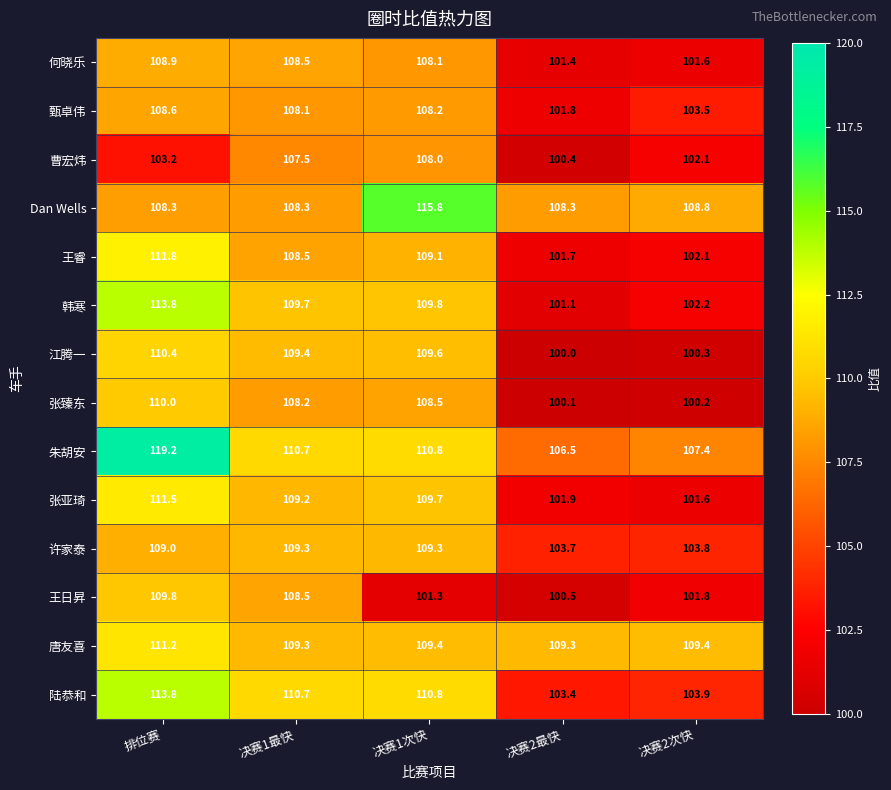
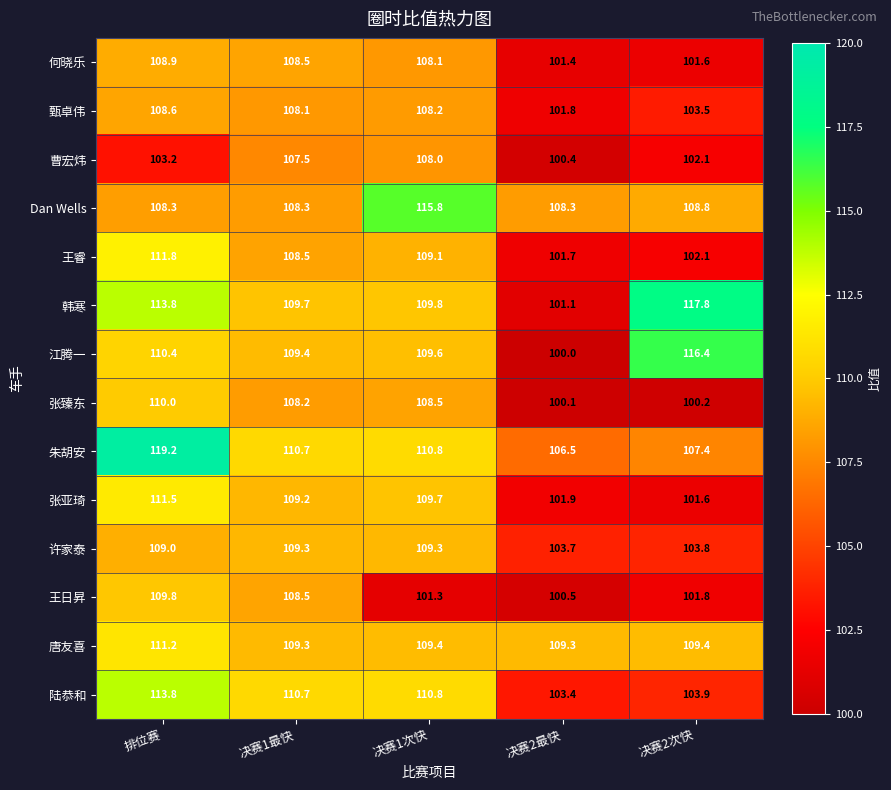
  {
    "何晓乐": {
      "排位赛": 108.9,
      "决赛1最快": 108.5,
      "决赛1次快": 108.1,
      "决赛2最快": 101.4,
      "决赛2次快": 101.6
    },
    "甄卓伟": {
      "排位赛": 108.6,
      "决赛1最快": 108.1,
      "决赛1次快": 108.2,
      "决赛2最快": 101.8,
      "决赛2次快": 103.5
    },
    "曹宏炜": {
      "排位赛": 103.2,
      "决赛1最快": 107.5,
      "决赛1次快": 108.0,
      "决赛2最快": 100.4,
      "决赛2次快": 102.1
    },
    "Dan Wells": {
      "排位赛": 108.3,
      "决赛1最快": 108.3,
      "决赛1次快": 115.8,
      "决赛2最快": 108.3,
      "决赛2次快": 108.8
    },
    "王睿": {
      "排位赛": 111.8,
      "决赛1最快": 108.5,
      "决赛1次快": 109.1,
      "决赛2最快": 101.7,
      "决赛2次快": 102.1
    },
    "韩寒": {
      "排位赛": 113.8,
      "决赛1最快": 109.7,
      "决赛1次快": 109.8,
      "决赛2最快": 101.1,
-     "决赛2次快": 102.2
+     "决赛2次快": 117.8
    },
    "江腾一": {
      "排位赛": 110.4,
      "决赛1最快": 109.4,
      "决赛1次快": 109.6,
      "决赛2最快": 100.0,
-     "决赛2次快": 100.3
+     "决赛2次快": 116.4
    },
    "张臻东": {
      "排位赛": 110.0,
      "决赛1最快": 108.2,
      "决赛1次快": 108.5,
      "决赛2最快": 100.1,
      "决赛2次快": 100.2
    },
    "朱胡安": {
      "排位赛": 119.2,
      "决赛1最快": 110.7,
      "决赛1次快": 110.8,
      "决赛2最快": 106.5,
      "决赛2次快": 107.4
    },
    "张亚琦": {
      "排位赛": 111.5,
      "决赛1最快": 109.2,
      "决赛1次快": 109.7,
      "决赛2最快": 101.9,
      "决赛2次快": 101.6
    },
    "许家泰": {
      "排位赛": 109.0,
      "决赛1最快": 109.3,
      "决赛1次快": 109.3,
      "决赛2最快": 103.7,
      "决赛2次快": 103.8
    },
    "王日昇": {
      "排位赛": 109.8,
      "决赛1最快": 108.5,
      "决赛1次快": 101.3,
      "决赛2最快": 100.5,
      "决赛2次快": 101.8
    },
    "唐友喜": {
      "排位赛": 111.2,
      "决赛1最快": 109.3,
      "决赛1次快": 109.4,
      "决赛2最快": 109.3,
      "决赛2次快": 109.4
    },
    "陆恭和": {
      "排位赛": 113.8,
      "决赛1最快": 110.7,
      "决赛1次快": 110.8,
      "决赛2最快": 103.4,
      "决赛2次快": 103.9
    }
  }
